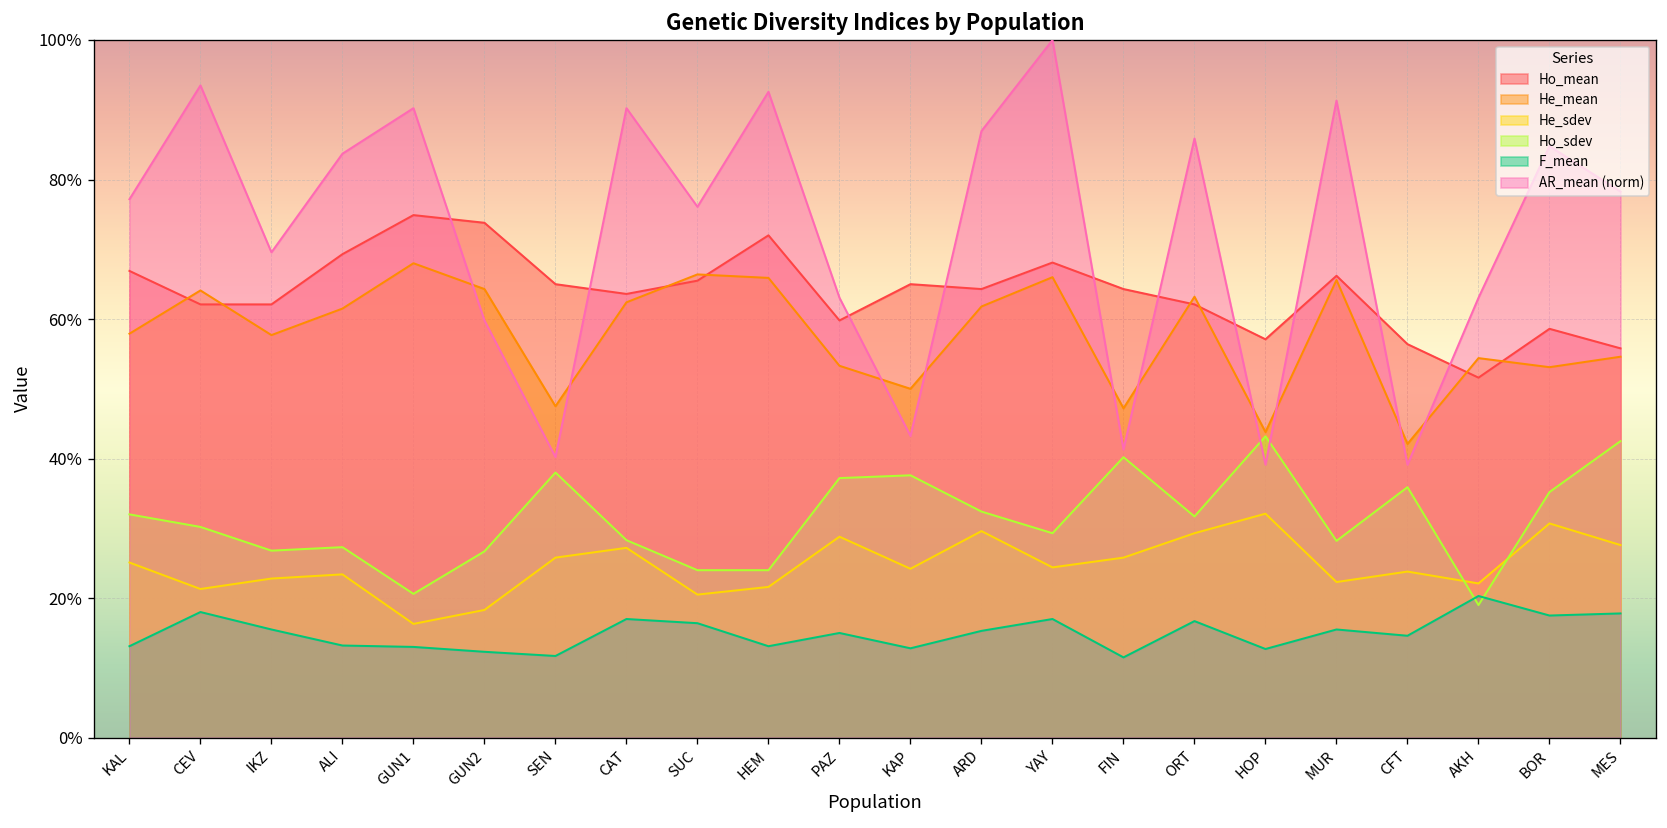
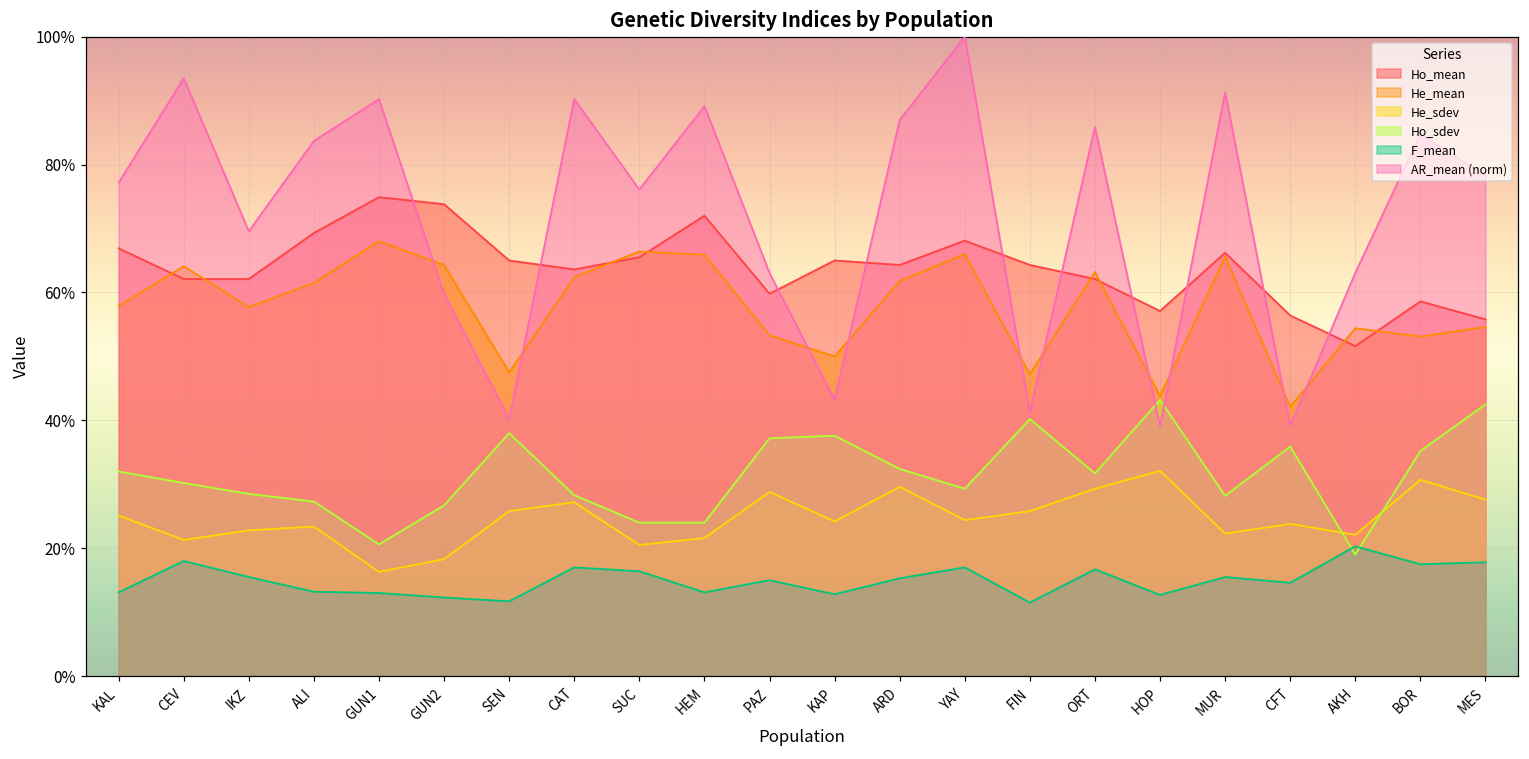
  {
    "Ho_mean": {
      "KAL": "67%",
      "CEV": "62%",
      "IKZ": "62%",
      "ALI": "69%",
      "GUN1": "75%",
      "GUN2": "74%",
      "SEN": "65%",
      "CAT": "64%",
      "SUC": "66%",
      "HEM": "72%",
      "PAZ": "60%",
      "KAP": "65%",
      "ARD": "64%",
      "YAY": "68%",
      "FIN": "64%",
      "ORT": "62%",
      "HOP": "57%",
      "MUR": "66%",
      "CFT": "56%",
      "AKH": "52%",
      "BOR": "59%",
      "MES": "56%"
    },
    "Ho_sdev": {
      "KAL": "32%",
      "CEV": "30%",
-     "IKZ": "27%",
+     "IKZ": "28%",
      "ALI": "27%",
      "GUN1": "21%",
      "GUN2": "27%",
      "SEN": "38%",
      "CAT": "28%",
      "SUC": "24%",
      "HEM": "24%",
      "PAZ": "37%",
      "KAP": "38%",
      "ARD": "32%",
      "YAY": "29%",
      "FIN": "40%",
      "ORT": "32%",
      "HOP": "43%",
      "MUR": "28%",
      "CFT": "36%",
      "AKH": "19%",
      "BOR": "35%",
      "MES": "43%"
    },
    "F_mean": {
      "KAL": "13%",
      "CEV": "18%",
      "IKZ": "16%",
      "ALI": "13%",
      "GUN1": "13%",
      "GUN2": "12%",
      "SEN": "12%",
      "CAT": "17%",
      "SUC": "16%",
      "HEM": "13%",
      "PAZ": "15%",
      "KAP": "13%",
      "ARD": "15%",
      "YAY": "17%",
      "FIN": "12%",
      "ORT": "17%",
      "HOP": "13%",
      "MUR": "16%",
      "CFT": "15%",
      "AKH": "20%",
      "BOR": "18%",
      "MES": "18%"
    },
    "AR_mean (norm)": {
      "KAL": "77%",
      "CEV": "93%",
      "IKZ": "70%",
      "ALI": "84%",
      "GUN1": "90%",
      "GUN2": "60%",
      "SEN": "40%",
      "CAT": "90%",
      "SUC": "76%",
-     "HEM": "93%",
+     "HEM": "89%",
      "PAZ": "63%",
      "KAP": "43%",
      "ARD": "87%",
      "YAY": "100%",
      "FIN": "41%",
      "ORT": "86%",
      "HOP": "39%",
      "MUR": "91%",
      "CFT": "39%",
      "AKH": "63%",
      "MES": "78%"
    }
  }
